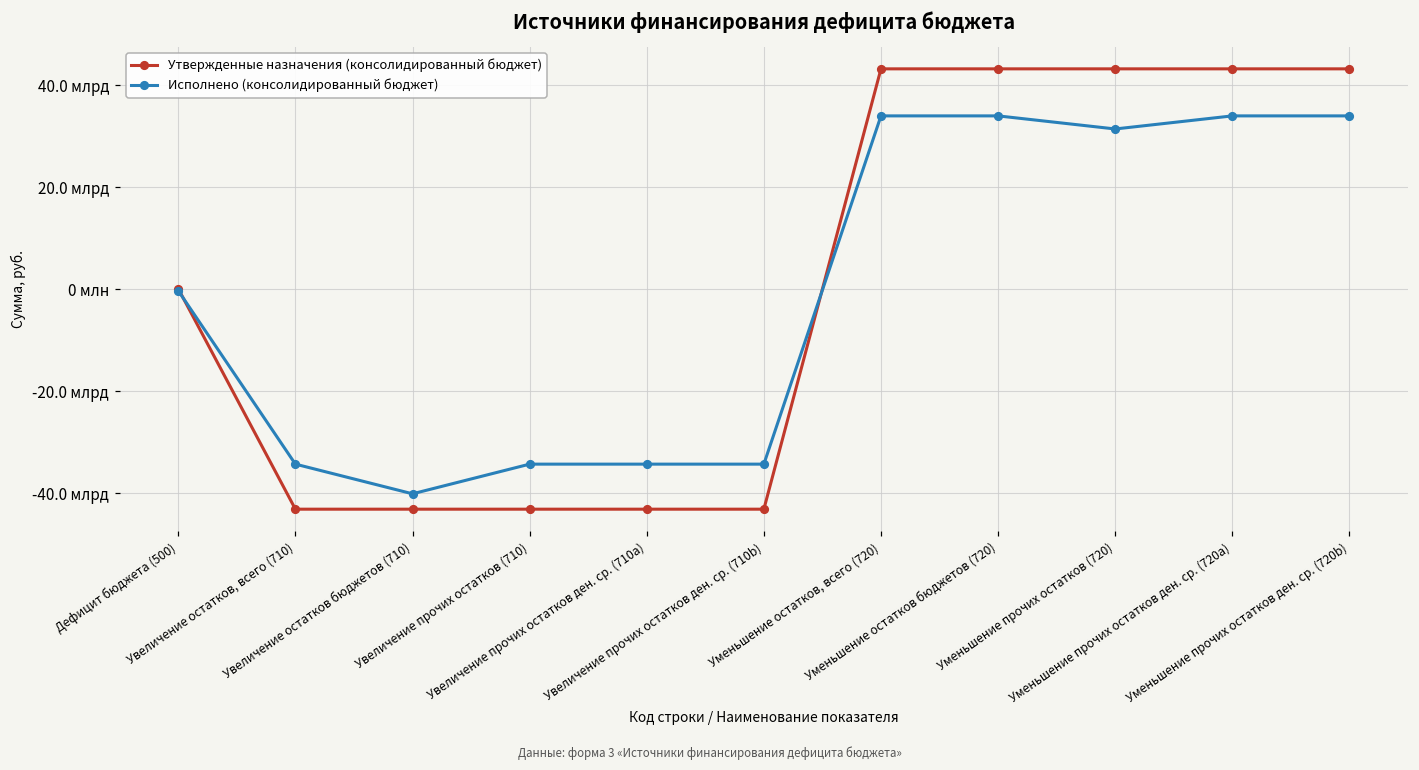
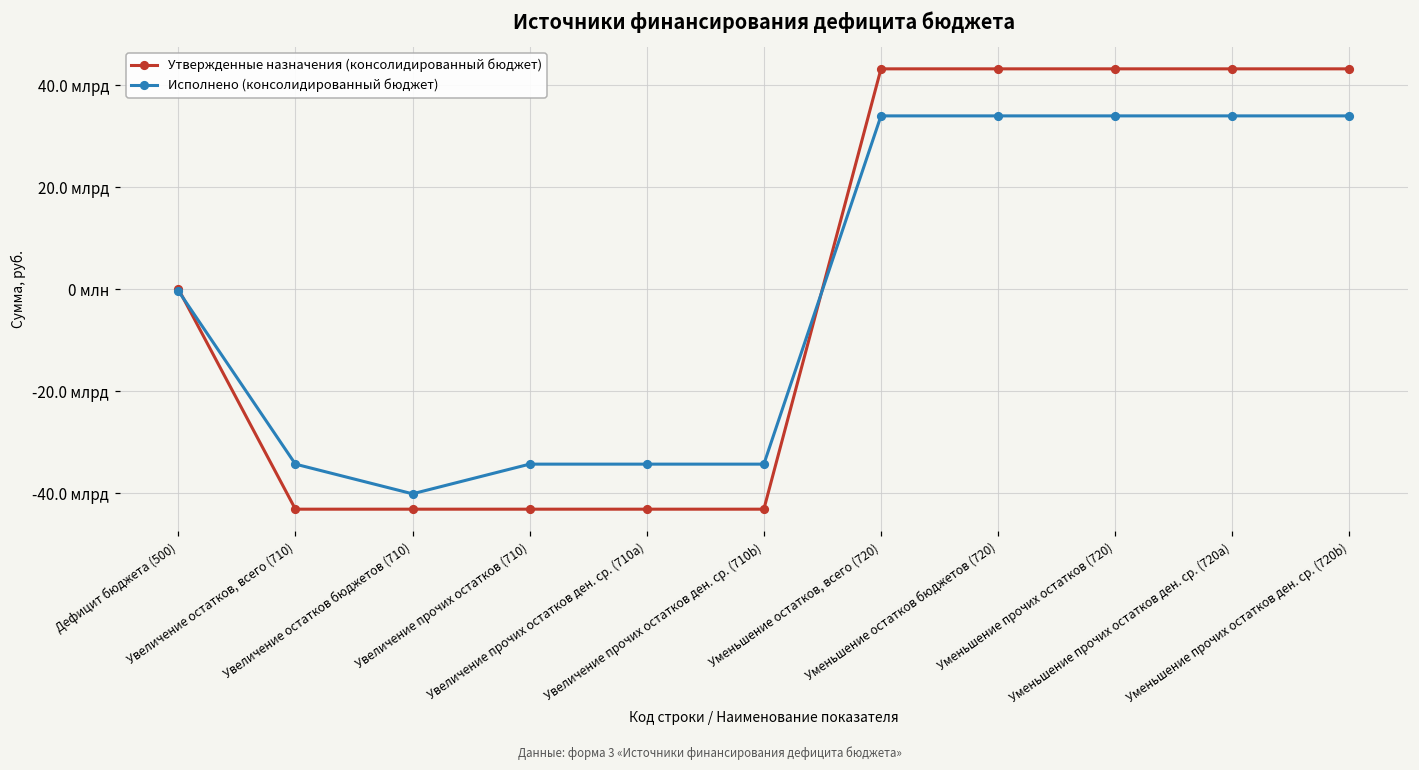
  {
    "Утвержденные назначения (консолидированный бюджет)": {
      "Увеличение остатков, всего (710)": "-43 млрд",
      "Увеличение остатков бюджетов (710)": "-43 млрд",
      "Увеличение прочих остатков (710)": "-43 млрд",
      "Увеличение прочих остатков ден. ср. (710a)": "-43 млрд",
      "Увеличение прочих остатков ден. ср. (710b)": "-43 млрд",
      "Уменьшение остатков, всего (720)": "43 млрд",
      "Уменьшение остатков бюджетов (720)": "43 млрд",
      "Уменьшение прочих остатков (720)": "43 млрд",
      "Уменьшение прочих остатков ден. ср. (720a)": "43 млрд",
      "Уменьшение прочих остатков ден. ср. (720b)": "43 млрд"
    },
    "Исполнено (консолидированный бюджет)": {
      "Увеличение остатков, всего (710)": "-34 млрд",
      "Увеличение остатков бюджетов (710)": "-40 млрд",
      "Увеличение прочих остатков (710)": "-34 млрд",
      "Увеличение прочих остатков ден. ср. (710a)": "-34 млрд",
      "Увеличение прочих остатков ден. ср. (710b)": "-34 млрд",
      "Уменьшение остатков, всего (720)": "34 млрд",
      "Уменьшение остатков бюджетов (720)": "34 млрд",
-     "Уменьшение прочих остатков (720)": "31 млрд",
+     "Уменьшение прочих остатков (720)": "34 млрд",
      "Уменьшение прочих остатков ден. ср. (720a)": "34 млрд",
      "Уменьшение прочих остатков ден. ср. (720b)": "34 млрд"
    }
  }
